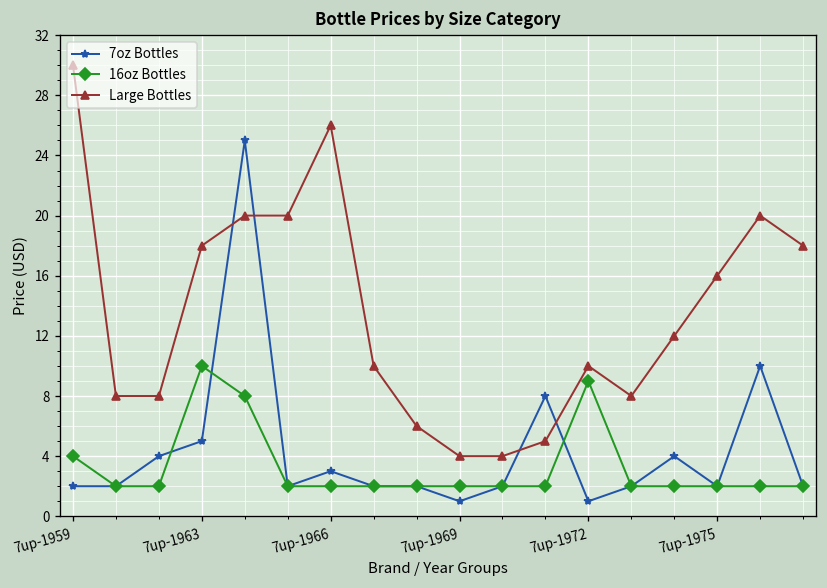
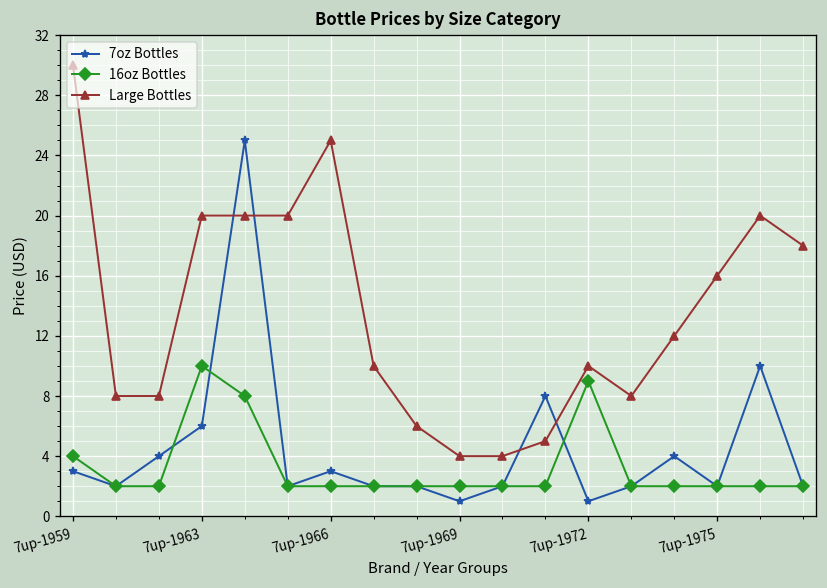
  {
    "7oz Bottles": {
-     "7up-1959": 2,
-     "7up-1963": 5,
+     "7up-1959": 3,
+     "7up-1963": 6,
      "7up-1966": 3,
      "7up-1969": 1,
      "7up-1972": 1
    },
    "16oz Bottles": {
      "7up-1959": 4,
      "7up-1963": 10,
      "7up-1966": 2,
      "7up-1969": 2,
      "7up-1972": 9
    },
    "Large Bottles": {
-     "7up-1963": 18,
-     "7up-1966": 26,
+     "7up-1963": 20,
+     "7up-1966": 25,
      "7up-1969": 4,
      "7up-1972": 10,
      "7up-1975": 16
    }
  }
